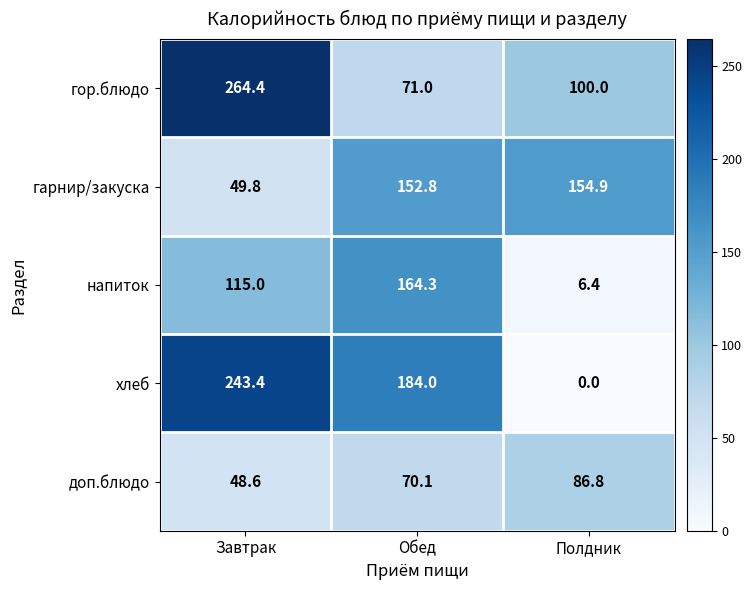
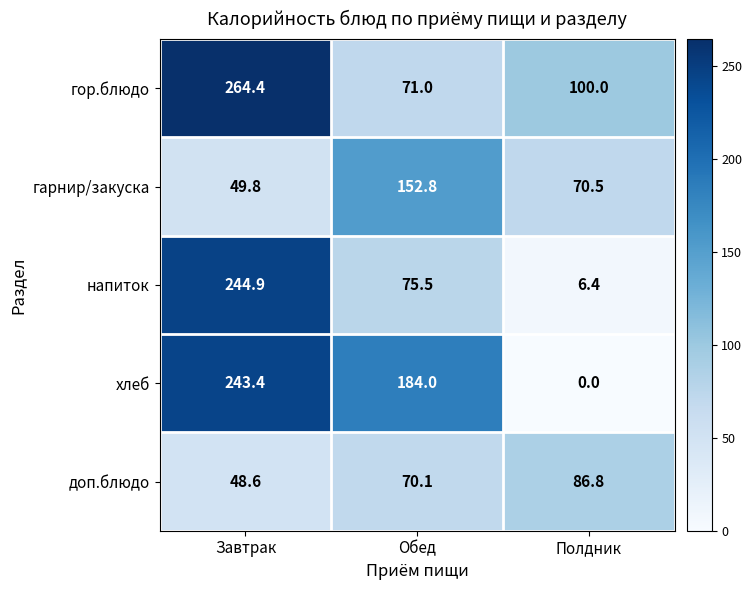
  {
    "гор.блюдо": {
      "Завтрак": 264.4,
      "Обед": 71.0,
      "Полдник": 100.0
    },
    "гарнир/закуска": {
      "Завтрак": 49.8,
      "Обед": 152.8,
-     "Полдник": 154.9
+     "Полдник": 70.5
    },
    "напиток": {
-     "Завтрак": 115.0,
-     "Обед": 164.3,
+     "Завтрак": 244.9,
+     "Обед": 75.5,
      "Полдник": 6.4
    },
    "хлеб": {
      "Завтрак": 243.4,
      "Обед": 184.0,
      "Полдник": 0.0
    },
    "доп.блюдо": {
      "Завтрак": 48.6,
      "Обед": 70.1,
      "Полдник": 86.8
    }
  }
